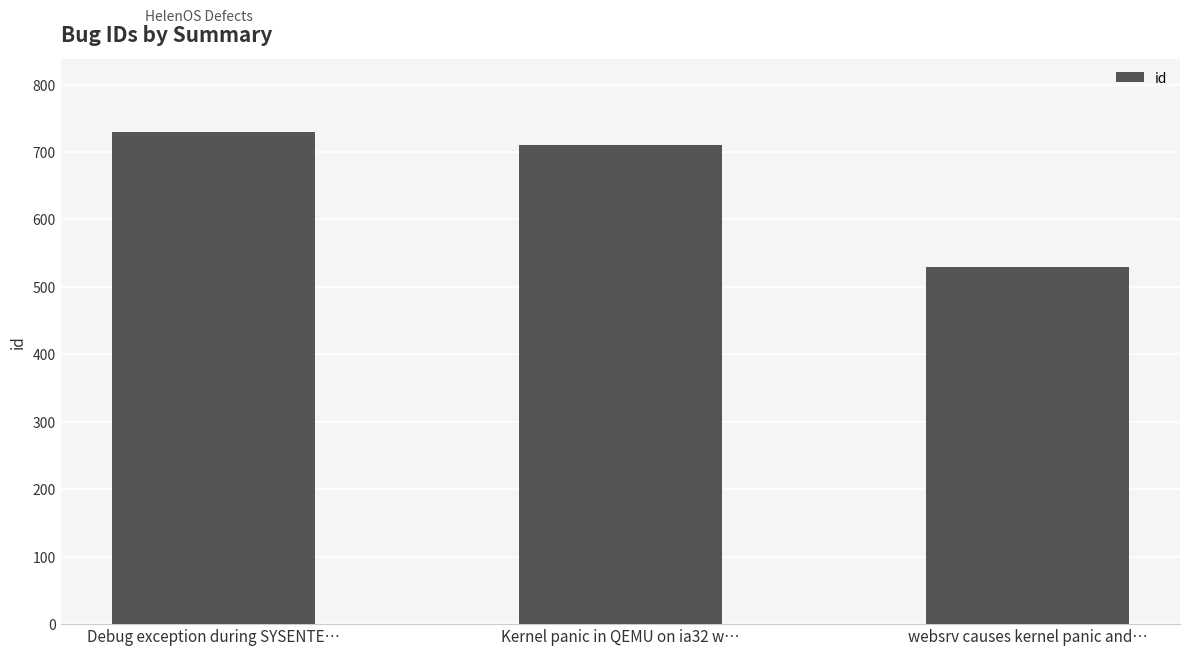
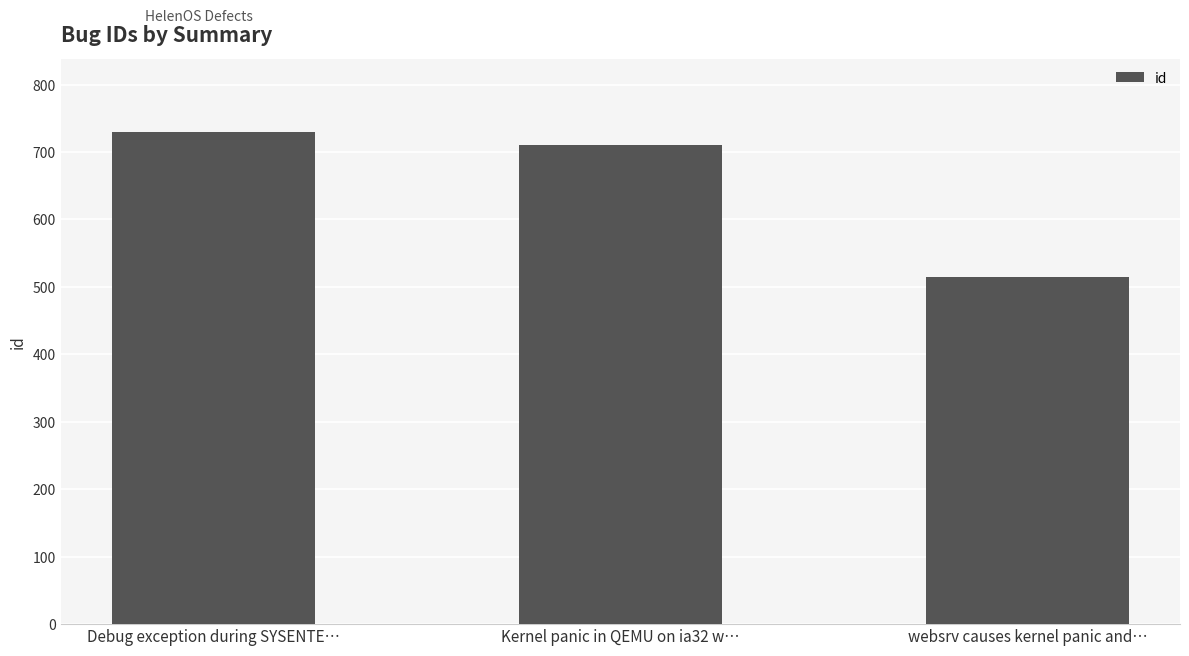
  {
    "Debug exception during SYSENTE…": 730,
    "Kernel panic in QEMU on ia32 w…": 710,
-   "websrv causes kernel panic and…": 530
+   "websrv causes kernel panic and…": 520
  }
